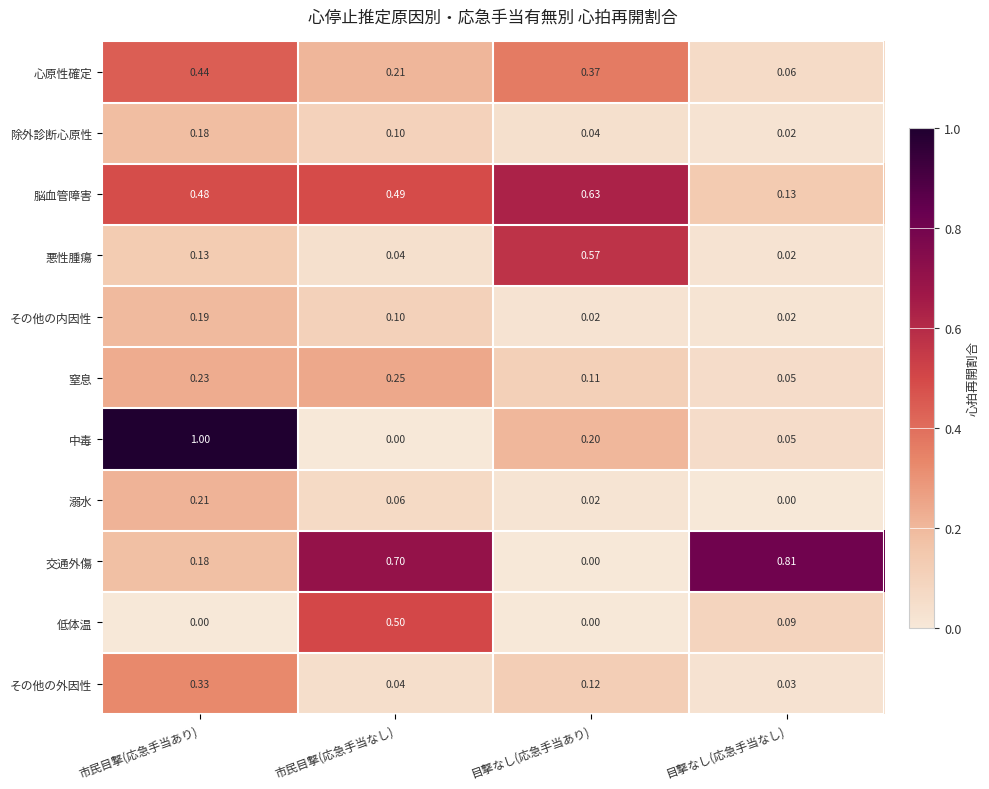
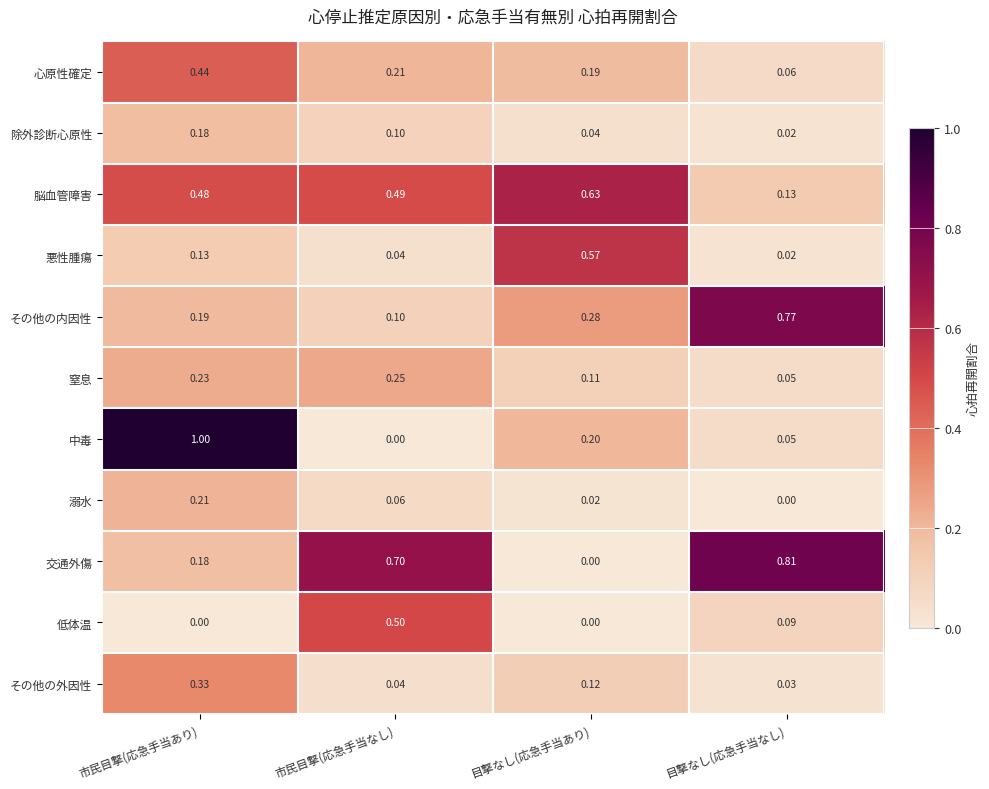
  {
    "心原性確定": {
      "市民目撃(応急手当あり)": 0.44,
      "市民目撃(応急手当なし)": 0.21,
-     "目撃なし(応急手当あり)": 0.37,
+     "目撃なし(応急手当あり)": 0.19,
      "目撃なし(応急手当なし)": 0.06
    },
    "除外診断心原性": {
      "市民目撃(応急手当あり)": 0.18,
      "市民目撃(応急手当なし)": 0.10,
      "目撃なし(応急手当あり)": 0.04,
      "目撃なし(応急手当なし)": 0.02
    },
    "脳血管障害": {
      "市民目撃(応急手当あり)": 0.48,
      "市民目撃(応急手当なし)": 0.49,
      "目撃なし(応急手当あり)": 0.63,
      "目撃なし(応急手当なし)": 0.13
    },
    "悪性腫瘍": {
      "市民目撃(応急手当あり)": 0.13,
      "市民目撃(応急手当なし)": 0.04,
      "目撃なし(応急手当あり)": 0.57,
      "目撃なし(応急手当なし)": 0.02
    },
    "その他の内因性": {
      "市民目撃(応急手当あり)": 0.19,
      "市民目撃(応急手当なし)": 0.10,
-     "目撃なし(応急手当あり)": 0.02,
-     "目撃なし(応急手当なし)": 0.02
+     "目撃なし(応急手当あり)": 0.28,
+     "目撃なし(応急手当なし)": 0.77
    },
    "窒息": {
      "市民目撃(応急手当あり)": 0.23,
      "市民目撃(応急手当なし)": 0.25,
      "目撃なし(応急手当あり)": 0.11,
      "目撃なし(応急手当なし)": 0.05
    },
    "中毒": {
      "市民目撃(応急手当あり)": 1.00,
      "市民目撃(応急手当なし)": 0.00,
      "目撃なし(応急手当あり)": 0.20,
      "目撃なし(応急手当なし)": 0.05
    },
    "溺水": {
      "市民目撃(応急手当あり)": 0.21,
      "市民目撃(応急手当なし)": 0.06,
      "目撃なし(応急手当あり)": 0.02,
      "目撃なし(応急手当なし)": 0.00
    },
    "交通外傷": {
      "市民目撃(応急手当あり)": 0.18,
      "市民目撃(応急手当なし)": 0.70,
      "目撃なし(応急手当あり)": 0.00,
      "目撃なし(応急手当なし)": 0.81
    },
    "低体温": {
      "市民目撃(応急手当あり)": 0.00,
      "市民目撃(応急手当なし)": 0.50,
      "目撃なし(応急手当あり)": 0.00,
      "目撃なし(応急手当なし)": 0.09
    },
    "その他の外因性": {
      "市民目撃(応急手当あり)": 0.33,
      "市民目撃(応急手当なし)": 0.04,
      "目撃なし(応急手当あり)": 0.12,
      "目撃なし(応急手当なし)": 0.03
    }
  }
